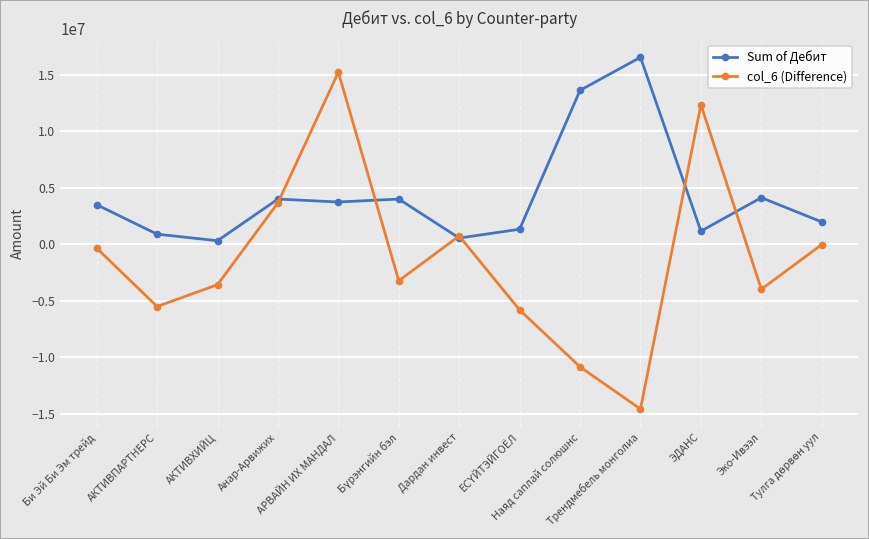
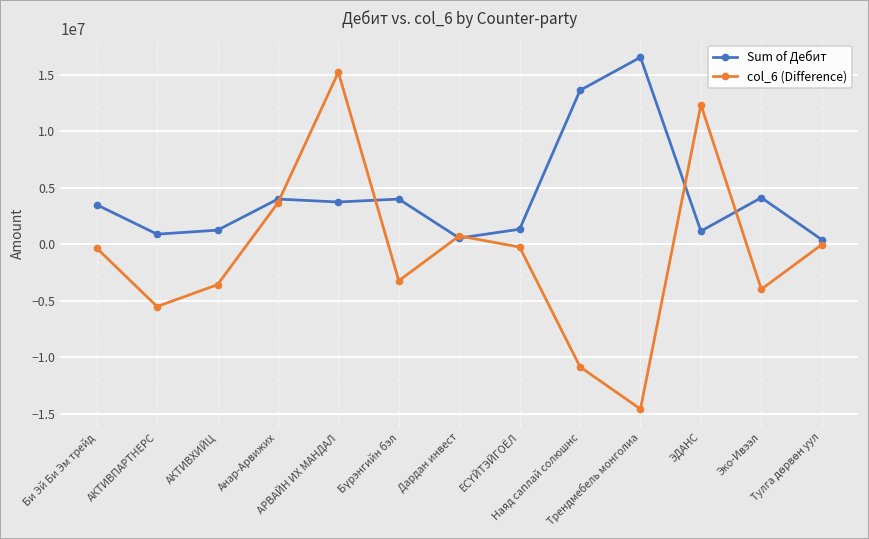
  {
    "Sum of Дебит": {
      "Би Эй Би Эм трейд": 3500000,
      "АКТИВПАРТНЕРС": 900000,
-     "АКТИВХИЙЦ": 300000,
+     "АКТИВХИЙЦ": 1200000,
      "Анар-Арвижих": 4000000,
      "АРВАЙН ИХ МАНДАЛ": 3700000,
      "Бүрэнгийн бэл": 4000000,
      "ЕСҮЙТЭЙГОЁЛ": 1300000,
      "Наяд саплай солюшнс": 13600000,
      "Трендмебель монголиа": 16500000,
      "ЭДАНС": 1200000,
      "Эко-Ивээл": 4100000,
-     "Тулга дөрвөн уул": 2000000
+     "Тулга дөрвөн уул": 400000
    },
    "col_6 (Difference)": {
      "Би Эй Би Эм трейд": -300000,
      "АКТИВПАРТНЕРС": -5500000,
      "АКТИВХИЙЦ": -3600000,
      "Анар-Арвижих": 3700000,
      "АРВАЙН ИХ МАНДАЛ": 15200000,
      "Бүрэнгийн бэл": -3200000,
-     "ЕСҮЙТЭЙГОЁЛ": -5800000,
+     "ЕСҮЙТЭЙГОЁЛ": -300000,
      "Наяд саплай солюшнс": -10900000,
      "Трендмебель монголиа": -14600000,
      "ЭДАНС": 12300000,
      "Эко-Ивээл": -4000000,
      "Тулга дөрвөн уул": 0
    }
  }
